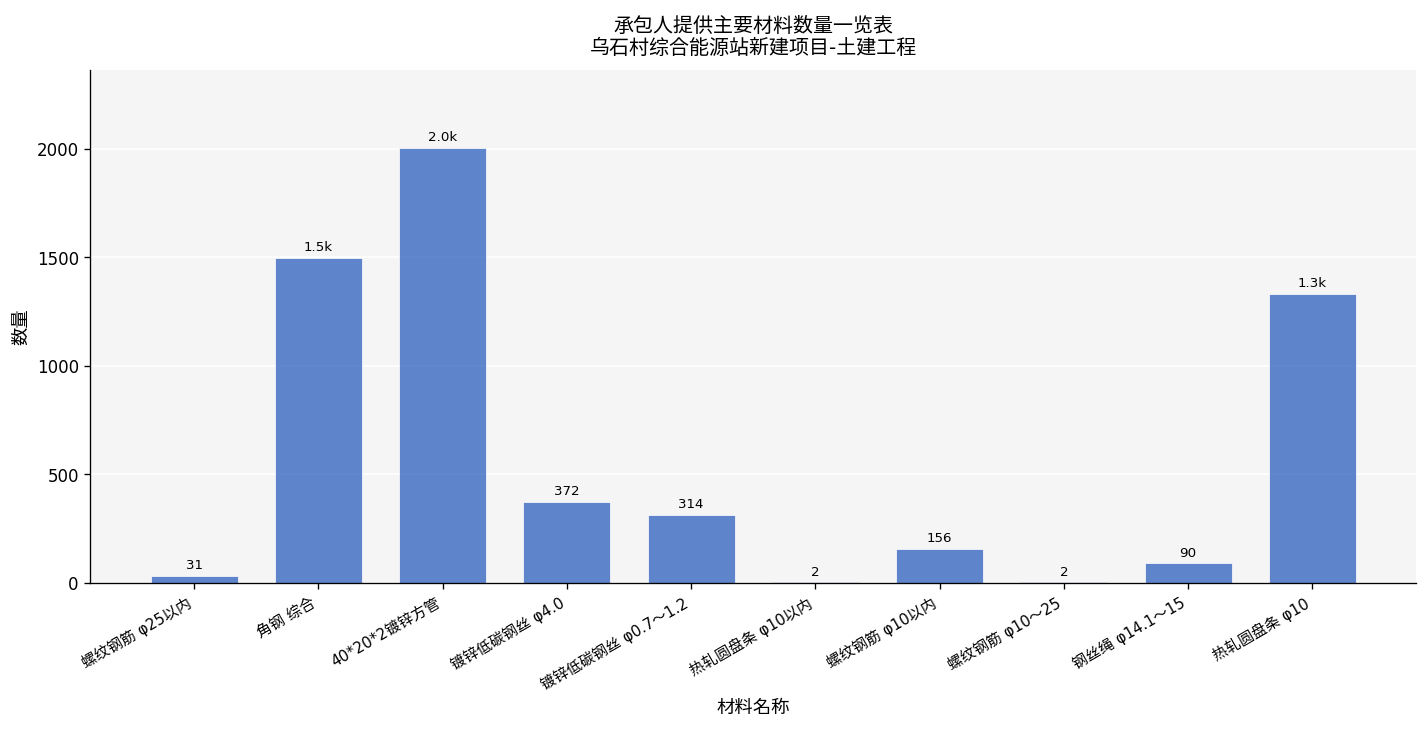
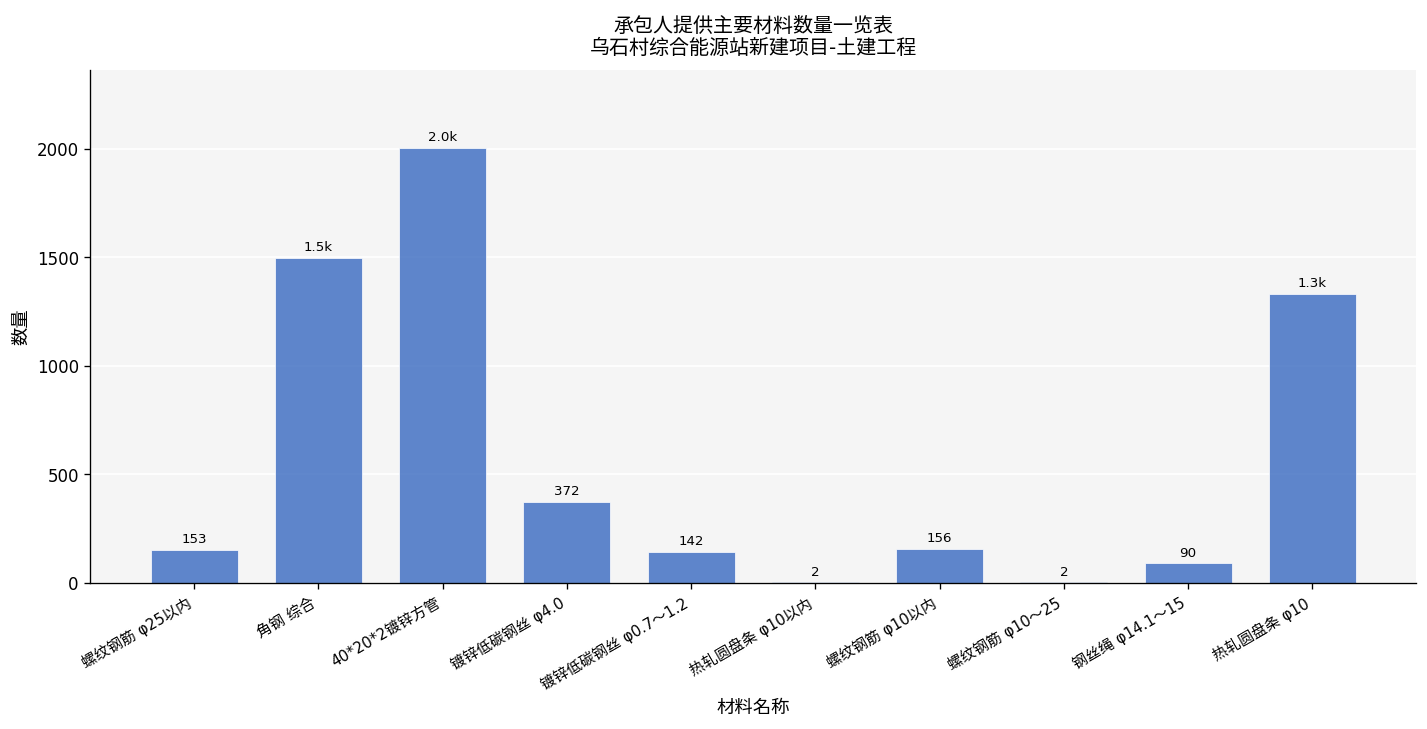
  {
-   "螺纹钢筋 φ25以内": "31",
+   "螺纹钢筋 φ25以内": "153",
    "角钢 综合": "1.5k",
    "40*20*2镀锌方管": "2.0k",
    "镀锌低碳钢丝 φ4.0": "372",
-   "镀锌低碳钢丝 φ0.7～1.2": "314",
+   "镀锌低碳钢丝 φ0.7～1.2": "142",
    "热轧圆盘条 φ10以内": "2",
    "螺纹钢筋 φ10以内": "156",
    "螺纹钢筋 φ10～25": "2",
    "钢丝绳 φ14.1～15": "90",
    "热轧圆盘条 φ10": "1.3k"
  }
